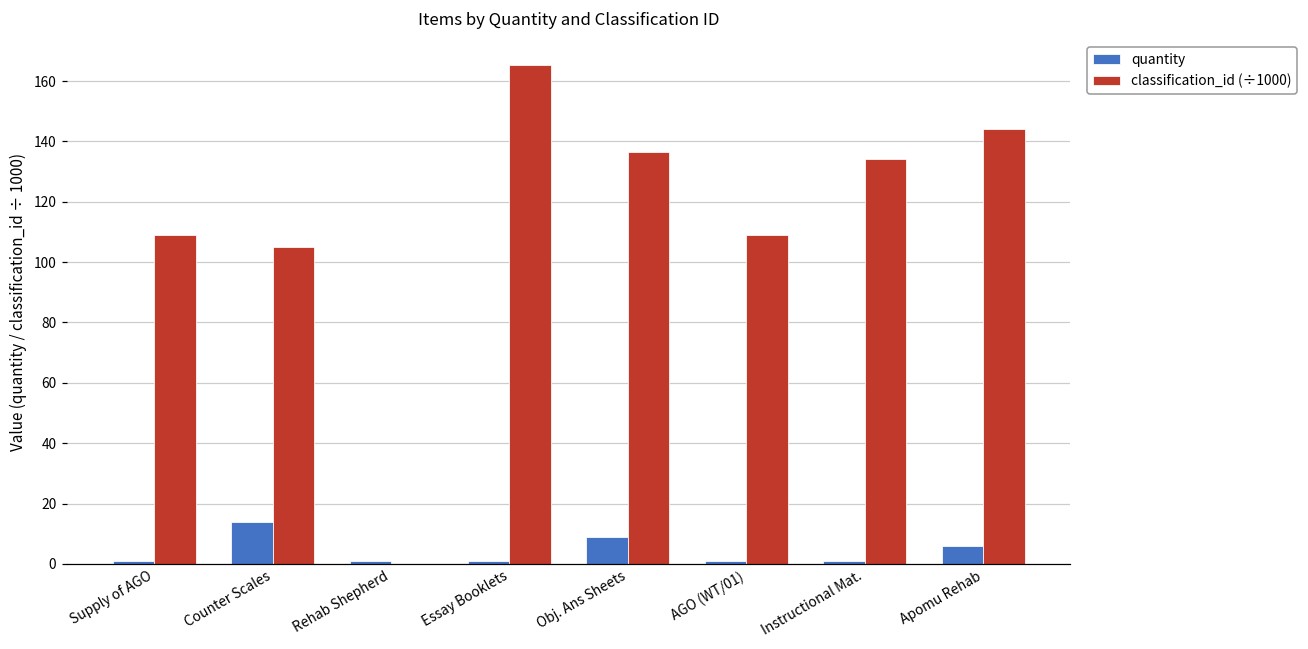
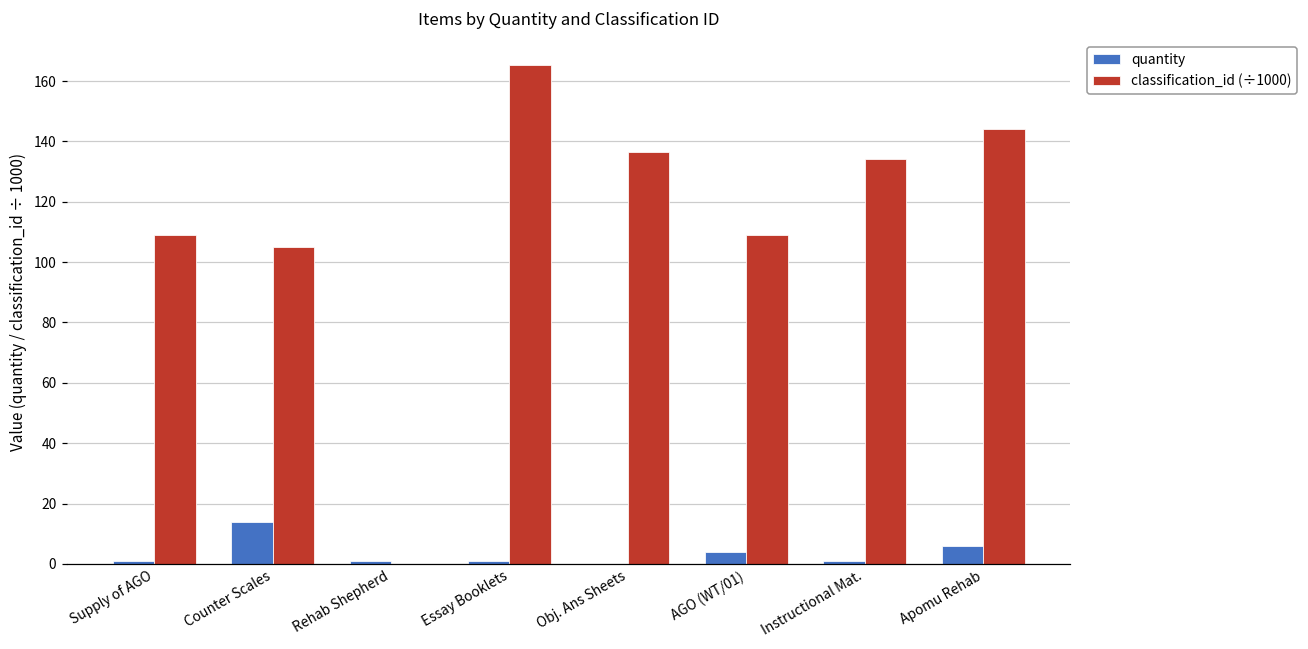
  {
    "quantity": {
      "Supply of AGO": 1,
      "Counter Scales": 14,
      "Rehab Shepherd": 1,
      "Essay Booklets": 1,
-     "Obj. Ans Sheets": 9,
-     "AGO (WT/01)": 1,
+     "Obj. Ans Sheets": 0,
+     "AGO (WT/01)": 4,
      "Instructional Mat.": 1,
      "Apomu Rehab": 6
    },
    "classification_id (÷1000)": {
      "Supply of AGO": 109,
      "Counter Scales": 105,
      "Essay Booklets": 165,
      "Obj. Ans Sheets": 137,
      "AGO (WT/01)": 109,
      "Instructional Mat.": 134,
      "Apomu Rehab": 144
    }
  }
